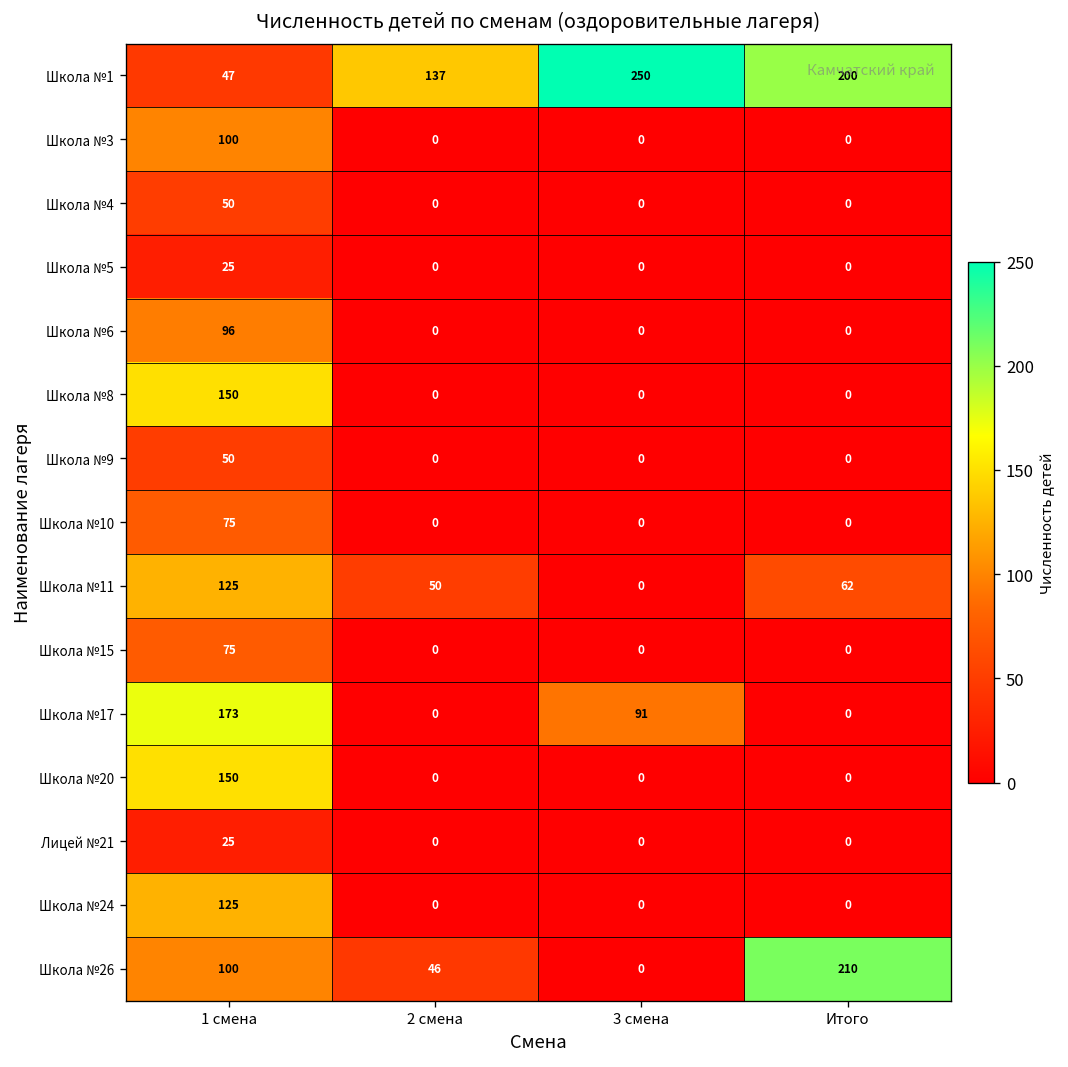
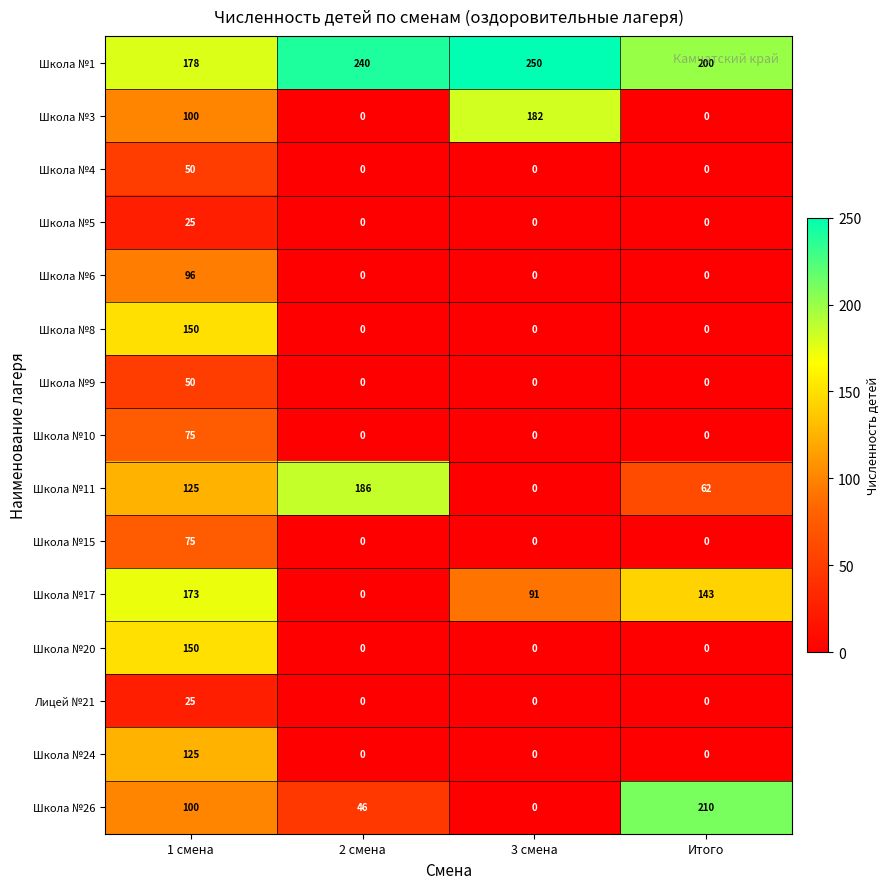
  {
    "Школа №1": {
-     "1 смена": 47,
-     "2 смена": 137,
+     "1 смена": 178,
+     "2 смена": 240,
      "3 смена": 250
    },
    "Школа №3": {
      "1 смена": 100,
      "2 смена": 0,
-     "3 смена": 0,
+     "3 смена": 182,
      "Итого": 0
    },
    "Школа №4": {
      "1 смена": 50,
      "2 смена": 0,
      "3 смена": 0,
      "Итого": 0
    },
    "Школа №5": {
      "1 смена": 25,
      "2 смена": 0,
      "3 смена": 0,
      "Итого": 0
    },
    "Школа №6": {
      "1 смена": 96,
      "2 смена": 0,
      "3 смена": 0,
      "Итого": 0
    },
    "Школа №8": {
      "1 смена": 150,
      "2 смена": 0,
      "3 смена": 0,
      "Итого": 0
    },
    "Школа №9": {
      "1 смена": 50,
      "2 смена": 0,
      "3 смена": 0,
      "Итого": 0
    },
    "Школа №10": {
      "1 смена": 75,
      "2 смена": 0,
      "3 смена": 0,
      "Итого": 0
    },
    "Школа №11": {
      "1 смена": 125,
-     "2 смена": 50,
+     "2 смена": 186,
      "3 смена": 0,
      "Итого": 62
    },
    "Школа №15": {
      "1 смена": 75,
      "2 смена": 0,
      "3 смена": 0,
      "Итого": 0
    },
    "Школа №17": {
      "1 смена": 173,
      "2 смена": 0,
      "3 смена": 91,
-     "Итого": 0
+     "Итого": 143
    },
    "Школа №20": {
      "1 смена": 150,
      "2 смена": 0,
      "3 смена": 0,
      "Итого": 0
    },
    "Лицей №21": {
      "1 смена": 25,
      "2 смена": 0,
      "3 смена": 0,
      "Итого": 0
    },
    "Школа №24": {
      "1 смена": 125,
      "2 смена": 0,
      "3 смена": 0,
      "Итого": 0
    },
    "Школа №26": {
      "1 смена": 100,
      "2 смена": 46,
      "3 смена": 0,
      "Итого": 210
    }
  }
